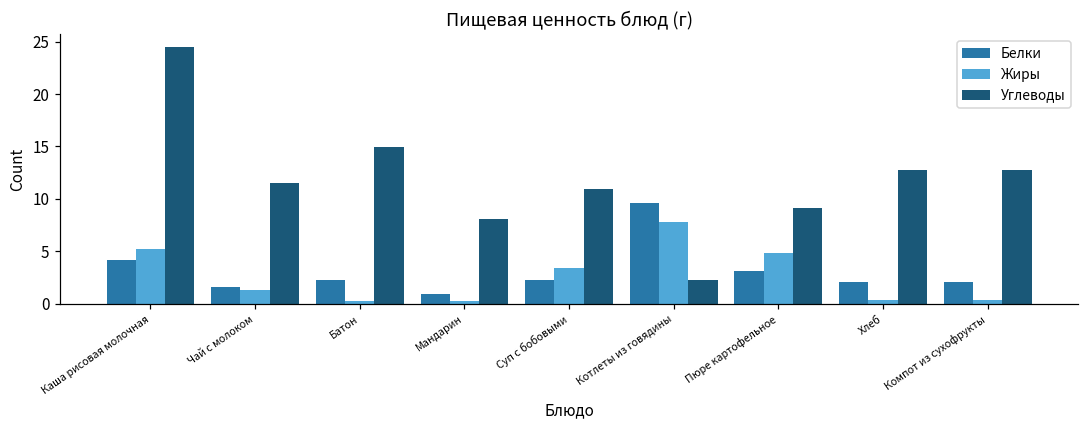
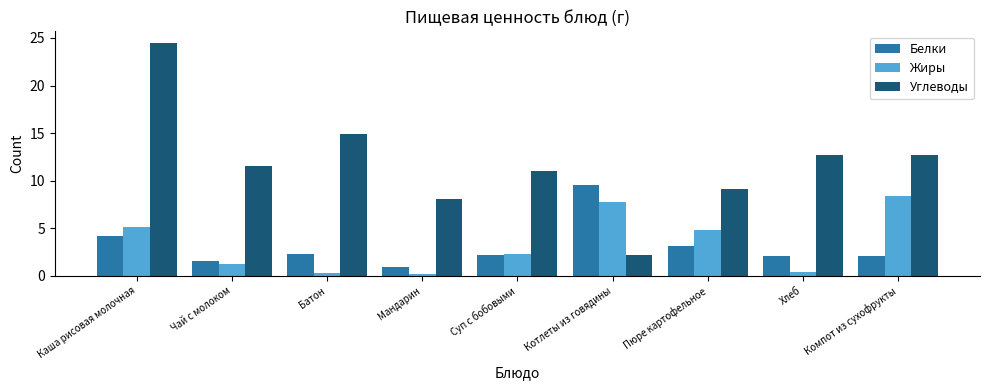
  {
    "Жиры": {
      "Каша рисовая молочная": 5,
      "Чай с молоком": 1,
      "Батон": 0,
-     "Суп c бобовыми": 3,
+     "Суп c бобовыми": 2,
      "Котлеты из говядины": 8,
      "Пюре картофельное": 5,
      "Хлеб": 0,
-     "Компот из сухофрукты": 0
+     "Компот из сухофрукты": 8
    }
  }
